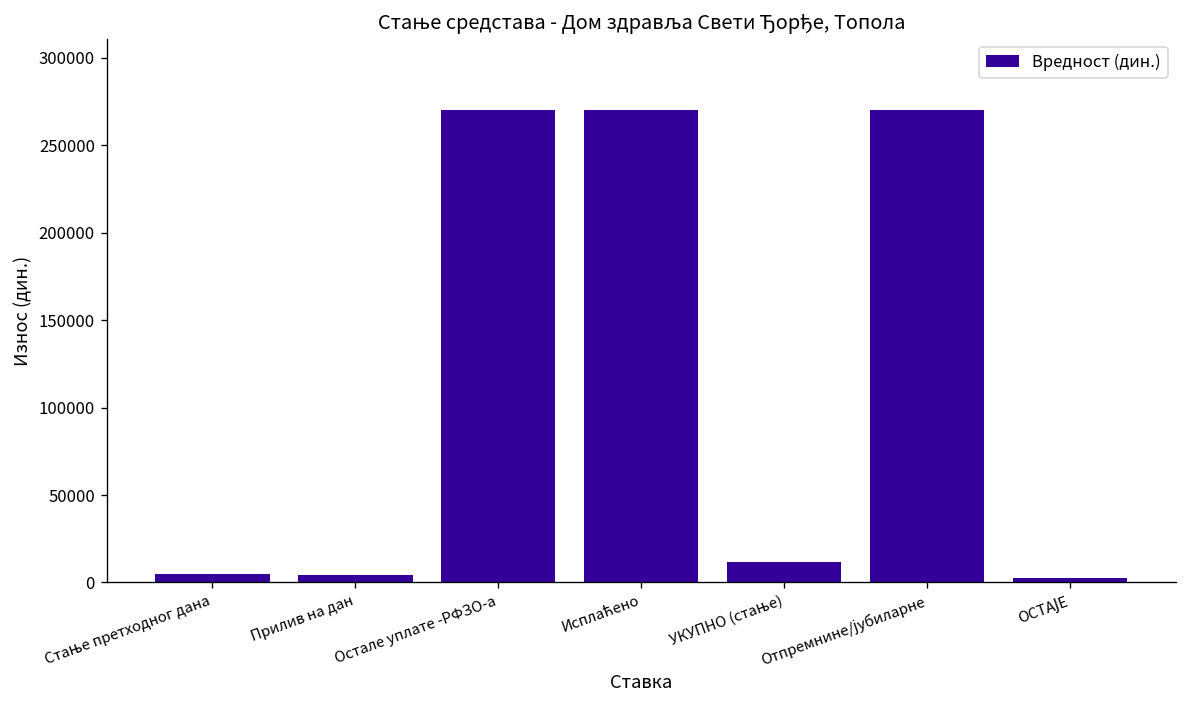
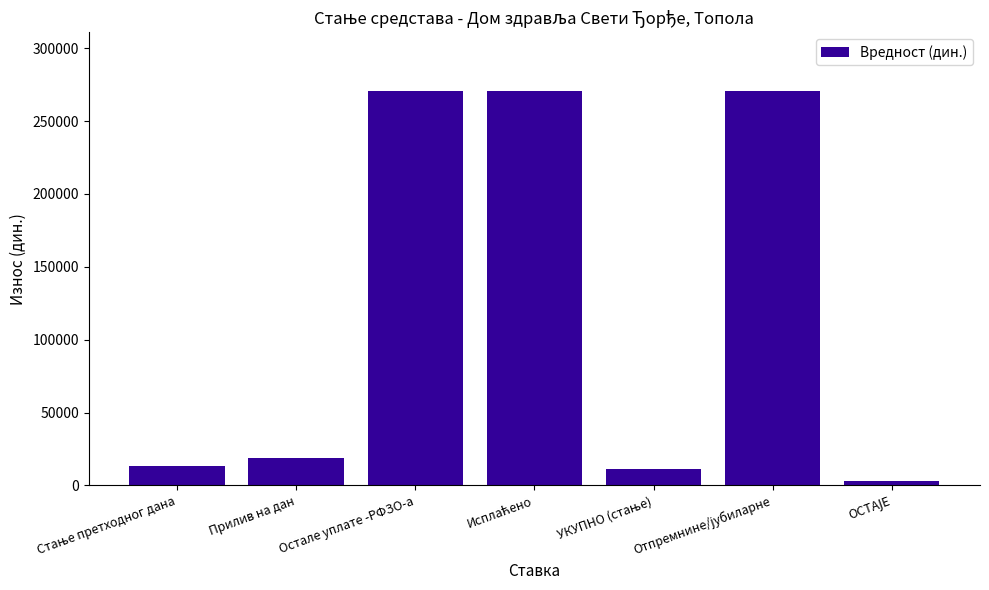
  {
-   "Стање претходног дана": 5000,
-   "Прилив на дан": 4000,
+   "Стање претходног дана": 13000,
+   "Прилив на дан": 19000,
    "Остале уплате -РФЗО-а": 270000,
    "Исплаћено": 270000,
    "УКУПНО (стање)": 12000,
    "Отпремнине/јубиларне": 270000,
    "ОСТАЈЕ": 3000
  }
